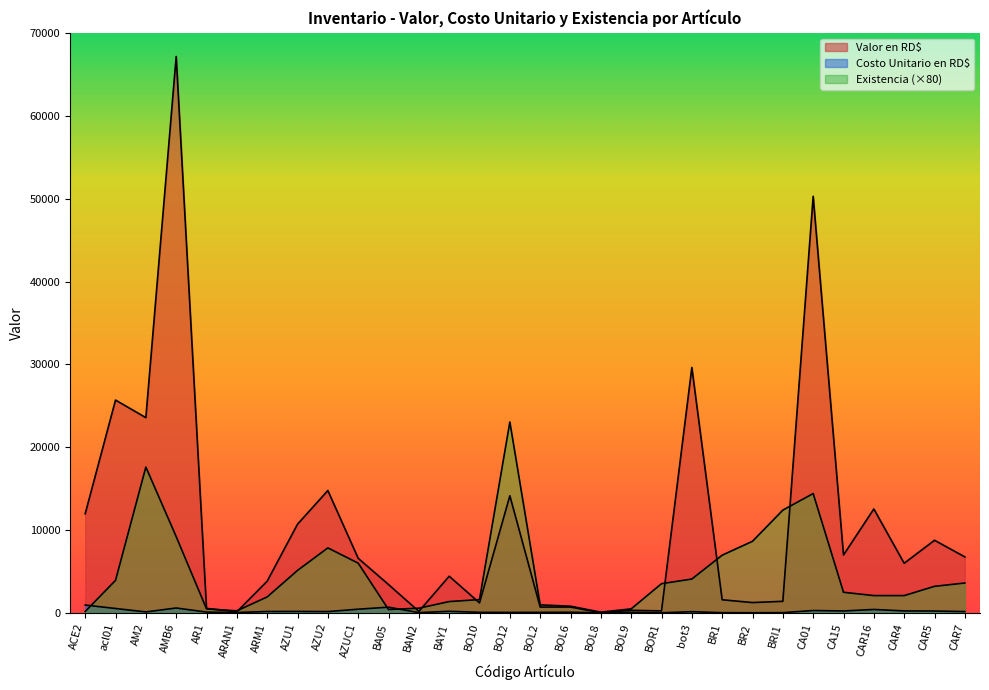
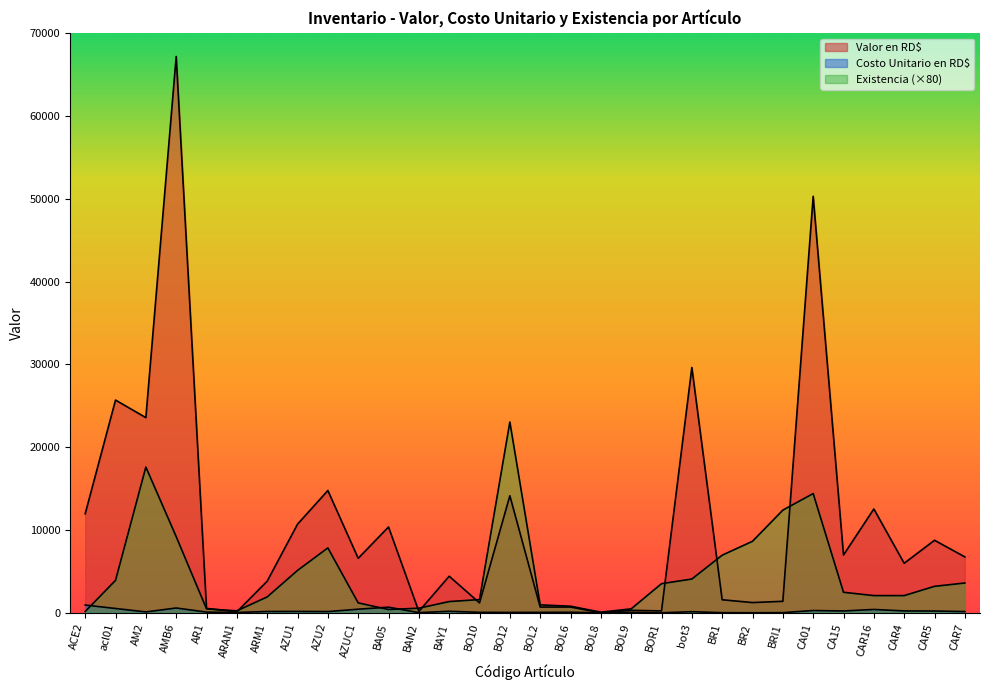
  {
    "Valor en RD$": {
      "ACE2": 12000,
      "acl01": 26000,
      "AM2": 24000,
      "AMB6": 67000,
      "ARM1": 4000,
      "AZU1": 11000,
      "AZU2": 15000,
      "AZUC1": 7000,
-     "BA05": 3000,
+     "BA05": 10000,
      "BAY1": 4000,
      "BO10": 1000,
      "BO12": 14000,
      "bot3": 30000,
      "BR1": 2000,
      "BR2": 1000,
      "BRI1": 1000,
      "CA01": 50000,
      "CA15": 7000,
      "CAR16": 13000,
      "CAR4": 6000,
      "CAR5": 9000,
      "CAR7": 7000
    },
    "Costo Unitario en RD$": {
      "ACE2": 1000,
      "acl01": 1000,
      "AM2": 0,
      "AMB6": 1000,
      "AR1": 0,
      "ARM1": 0,
      "AZU1": 0,
      "AZU2": 0,
      "AZUC1": 0,
      "BAY1": 0,
      "BO10": 0,
      "BO12": 0,
      "BOL2": 0,
      "BOL6": 0,
      "bot3": 0,
      "BR1": 0,
      "BR2": 0,
      "BRI1": 0,
      "CA01": 0,
      "CA15": 0,
      "CAR16": 0,
      "CAR4": 0,
      "CAR5": 0,
      "CAR7": 0
    },
    "Existencia (×80)": {
      "ACE2": 0,
      "acl01": 4000,
      "AM2": 18000,
      "AMB6": 9000,
      "ARM1": 2000,
      "AZU1": 5000,
      "AZU2": 8000,
-     "AZUC1": 6000,
+     "AZUC1": 1000,
      "BAN2": 1000,
      "BAY1": 1000,
      "BO10": 2000,
      "BO12": 23000,
      "BOR1": 4000,
      "bot3": 4000,
      "BR1": 7000,
      "BR2": 9000,
      "BRI1": 12000,
      "CA01": 14000,
      "CA15": 2000,
      "CAR16": 2000,
      "CAR4": 2000,
      "CAR5": 3000,
      "CAR7": 4000
    }
  }
